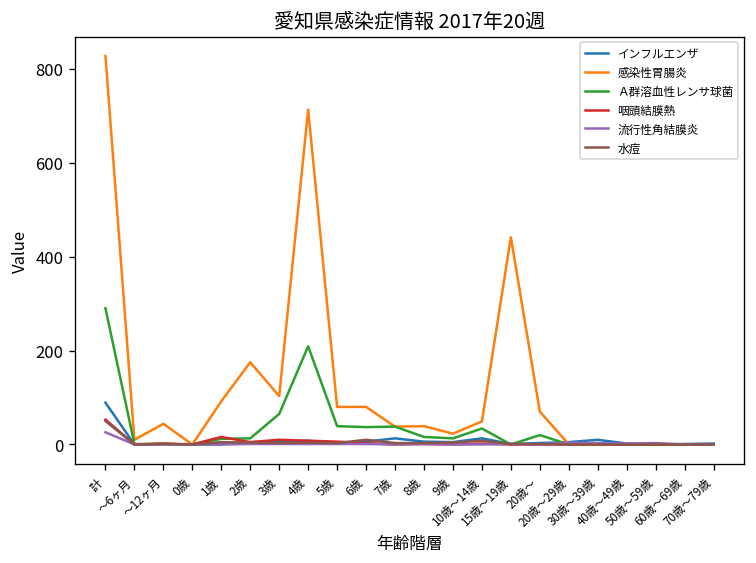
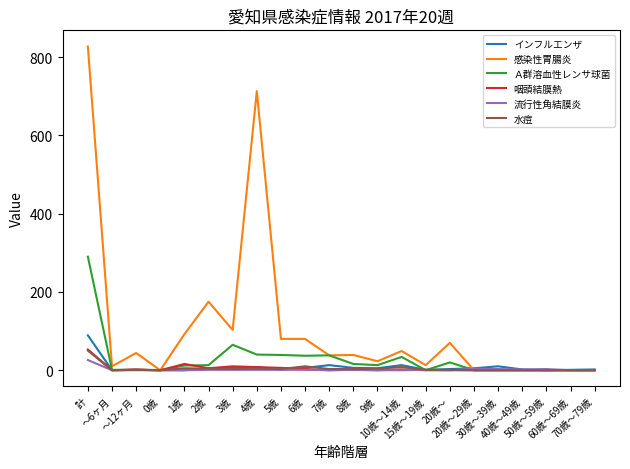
  {
    "インフルエンザ": {
      "計": 90,
      "7歳": 10,
      "30歳～39歳": 10
    },
    "感染性胃腸炎": {
      "計": 830,
      "～6ヶ月": 10,
      "～12ヶ月": 40,
      "1歳": 90,
      "2歳": 180,
      "3歳": 100,
      "4歳": 710,
      "5歳": 80,
      "6歳": 80,
      "8歳": 40,
      "9歳": 20,
      "10歳～14歳": 50,
-     "15歳～19歳": 440,
+     "15歳～19歳": 10,
      "20歳～": 70
    },
    "Ａ群溶血性レンサ球菌": {
      "計": 290,
      "2歳": 10,
      "3歳": 70,
-     "4歳": 210,
+     "4歳": 40,
      "5歳": 40,
      "6歳": 40,
      "8歳": 20,
      "9歳": 10,
      "10歳～14歳": 30,
      "20歳～": 20
    },
    "流行性角結膜炎": {
      "計": 30
    }
  }
